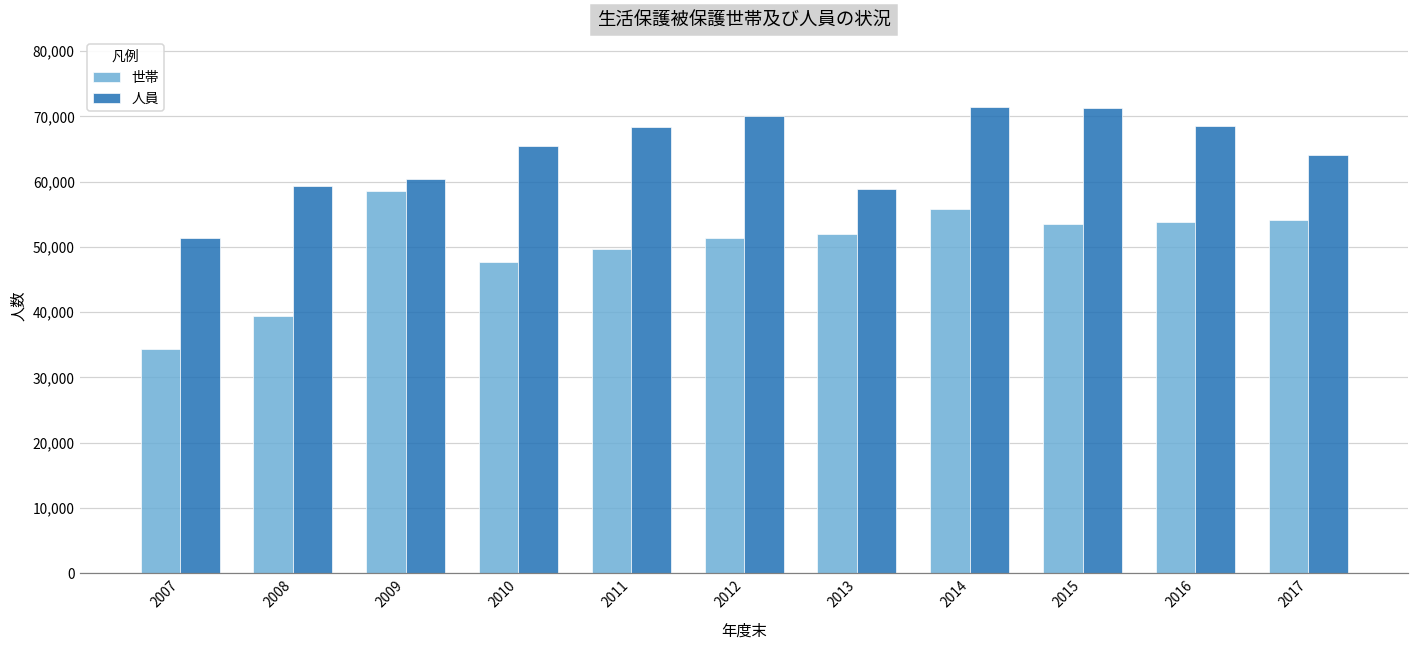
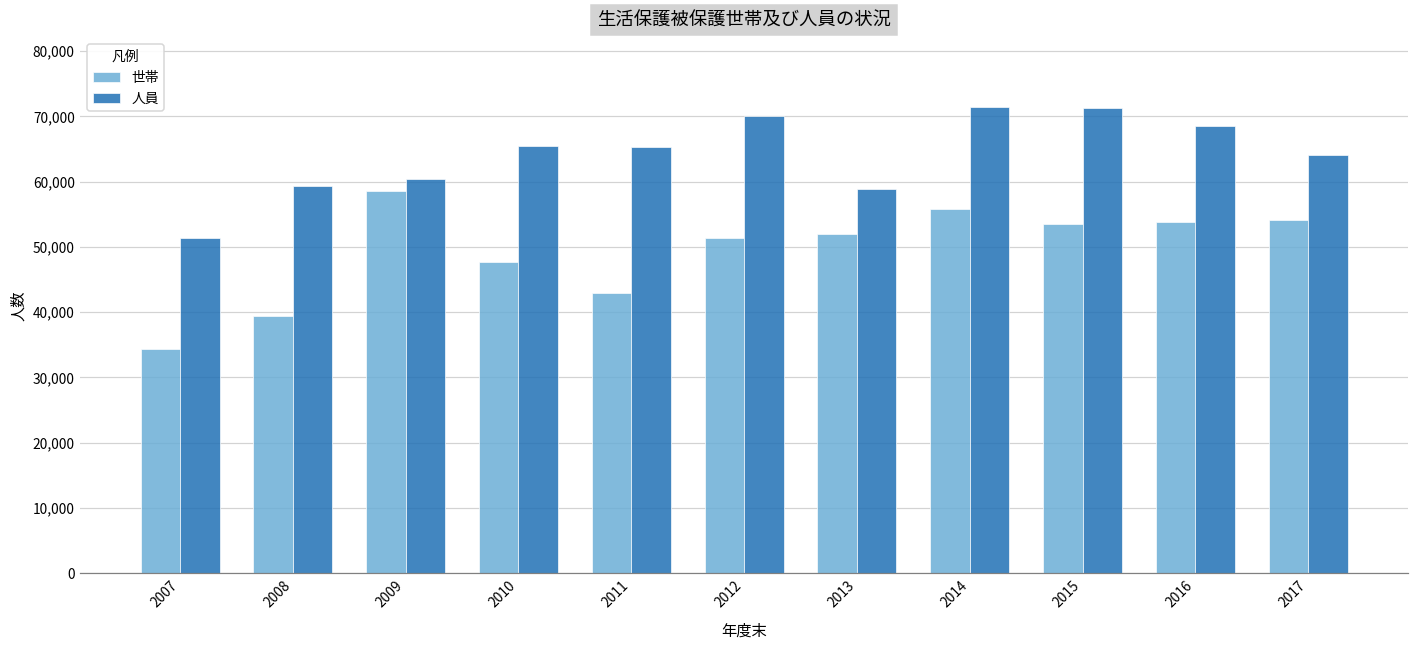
  {
    "世帯": {
      "2007": "34,000",
      "2008": "39,000",
      "2009": "59,000",
      "2010": "48,000",
-     "2011": "50,000",
+     "2011": "43,000",
      "2012": "51,000",
      "2013": "52,000",
      "2014": "56,000",
      "2015": "54,000",
      "2016": "54,000",
      "2017": "54,000"
    },
    "人員": {
      "2007": "51,000",
      "2008": "59,000",
      "2009": "60,000",
      "2010": "66,000",
-     "2011": "68,000",
+     "2011": "65,000",
      "2012": "70,000",
      "2013": "59,000",
      "2014": "71,000",
      "2015": "71,000",
      "2016": "69,000",
      "2017": "64,000"
    }
  }
